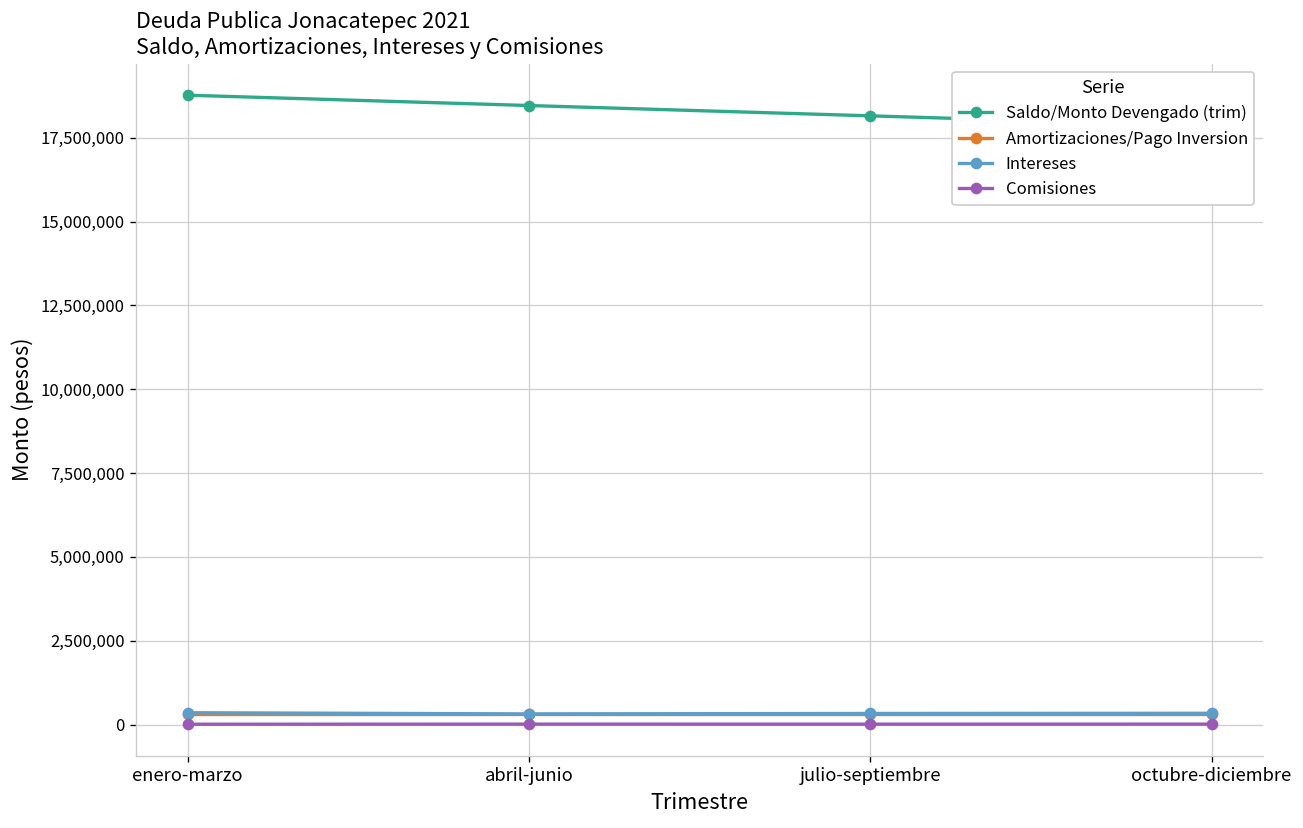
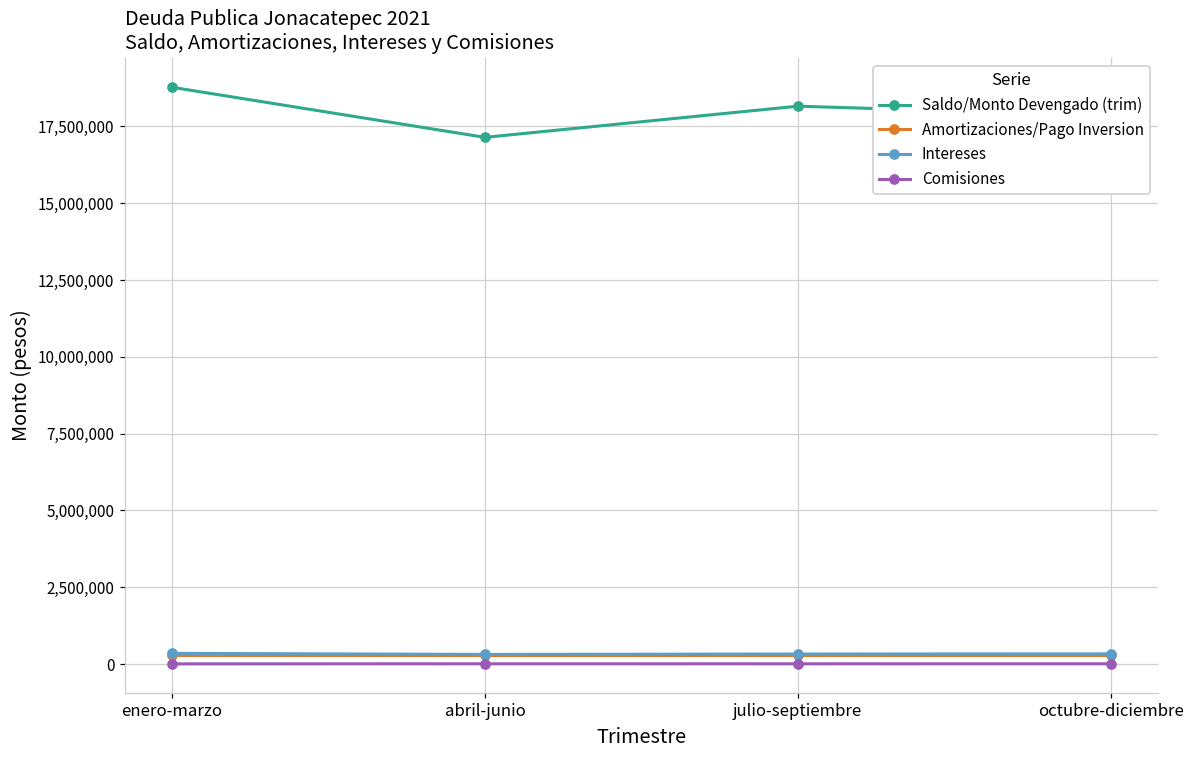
  {
    "Saldo/Monto Devengado (trim)": {
      "enero-marzo": "18,800,000",
-     "abril-junio": "18,500,000",
+     "abril-junio": "17,100,000",
      "julio-septiembre": "18,200,000"
    },
    "Comisiones": {
      "enero-marzo": "0",
      "abril-junio": "0",
      "julio-septiembre": "0",
      "octubre-diciembre": "0"
    }
  }
